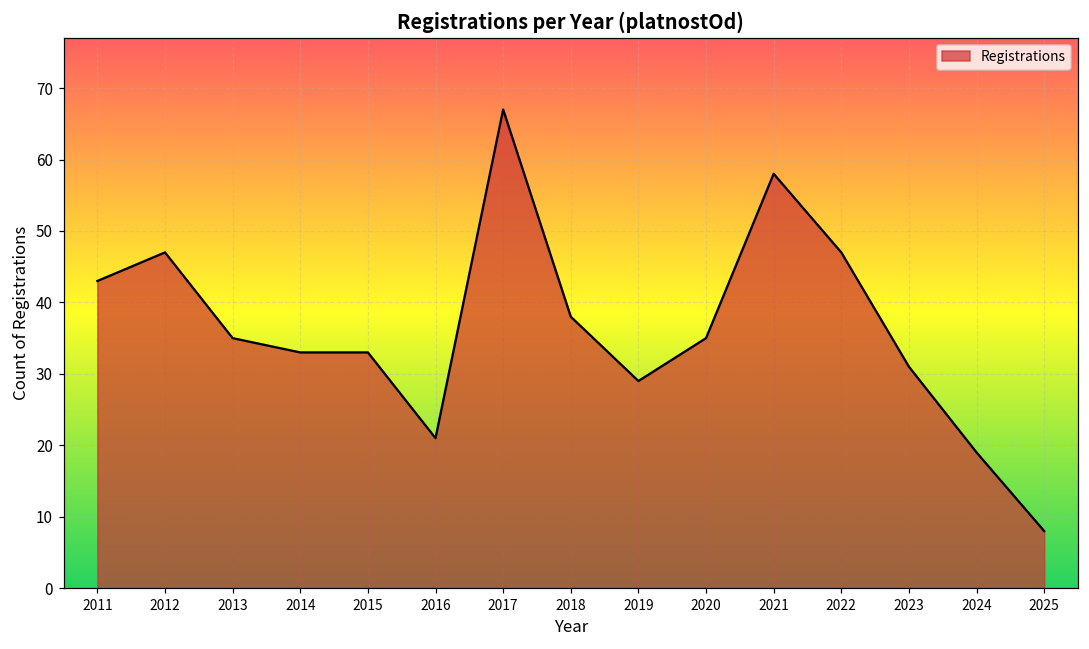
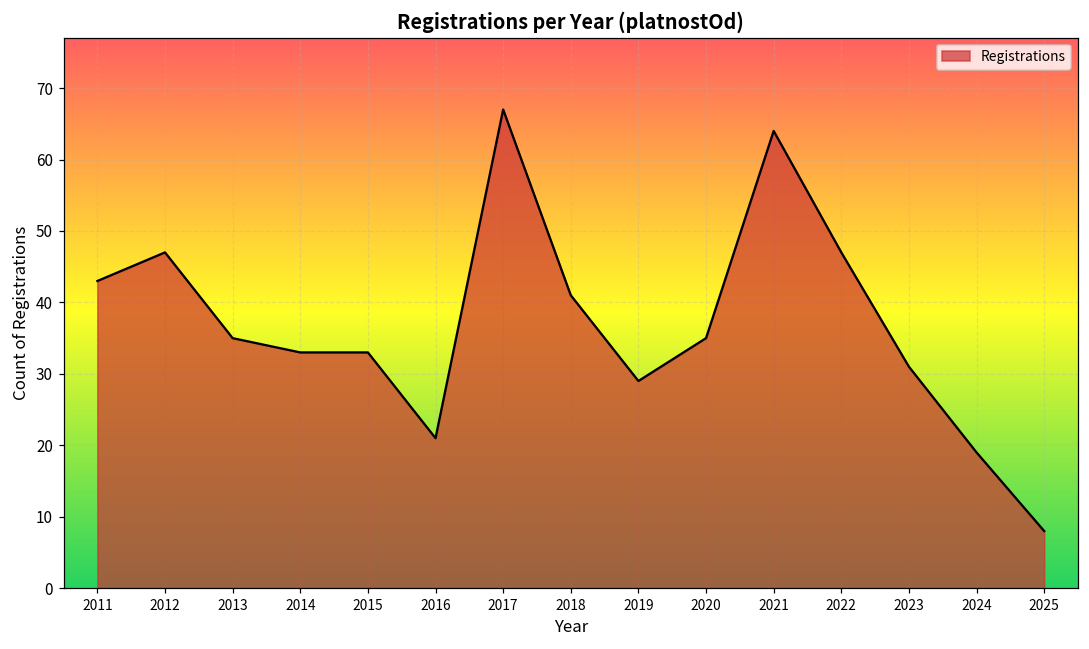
  {
    "2011": 43,
    "2012": 47,
    "2013": 35,
    "2014": 33,
    "2015": 33,
    "2016": 21,
    "2017": 67,
-   "2018": 38,
+   "2018": 41,
    "2019": 29,
    "2020": 35,
-   "2021": 58,
+   "2021": 64,
    "2022": 47,
    "2023": 31,
    "2024": 19,
    "2025": 8
  }
